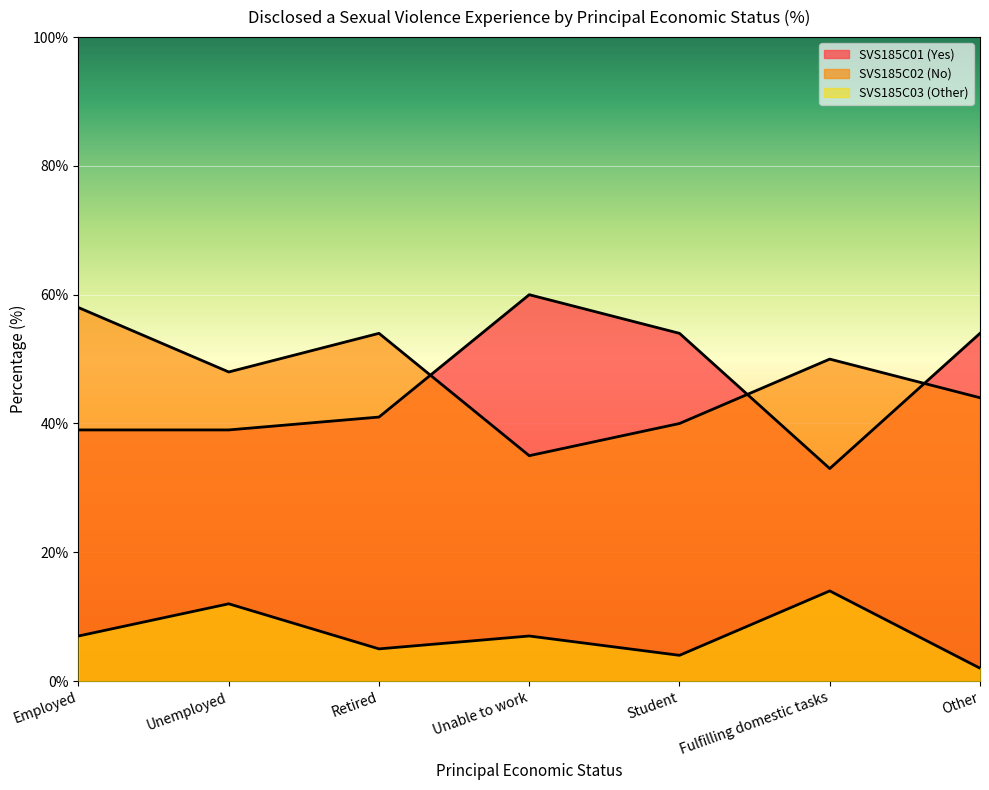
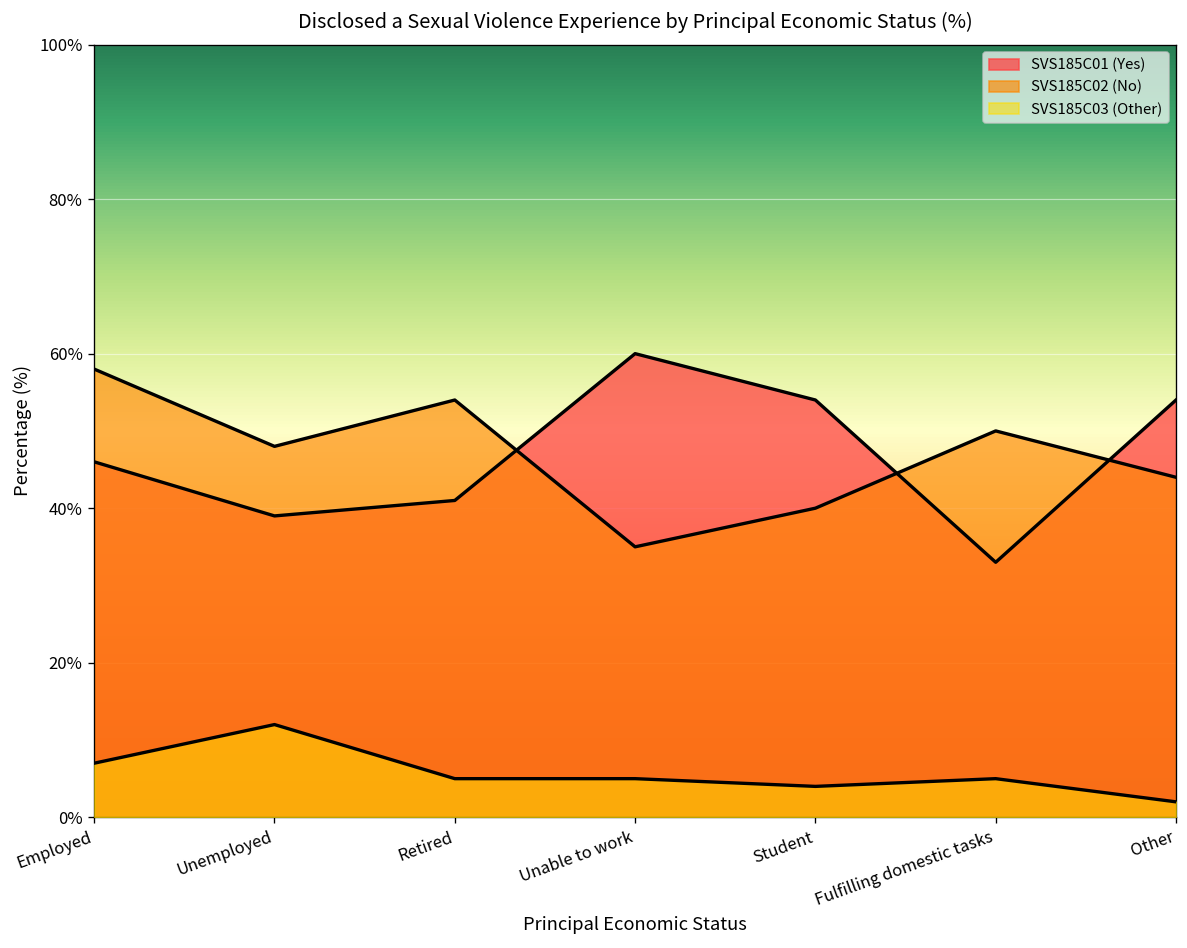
  {
    "SVS185C01 (Yes)": {
-     "Employed": "39%",
+     "Employed": "46%",
      "Unemployed": "39%",
      "Retired": "41%",
      "Unable to work": "60%",
      "Student": "54%",
      "Fulfilling domestic tasks": "33%",
      "Other": "54%"
    },
    "SVS185C02 (No)": {
      "Employed": "58%",
      "Unemployed": "48%",
      "Retired": "54%",
      "Unable to work": "35%",
      "Student": "40%",
      "Fulfilling domestic tasks": "50%",
      "Other": "44%"
    },
    "SVS185C03 (Other)": {
      "Employed": "7%",
      "Unemployed": "12%",
      "Retired": "5%",
-     "Unable to work": "7%",
+     "Unable to work": "5%",
      "Student": "4%",
-     "Fulfilling domestic tasks": "14%",
+     "Fulfilling domestic tasks": "5%",
      "Other": "2%"
    }
  }
